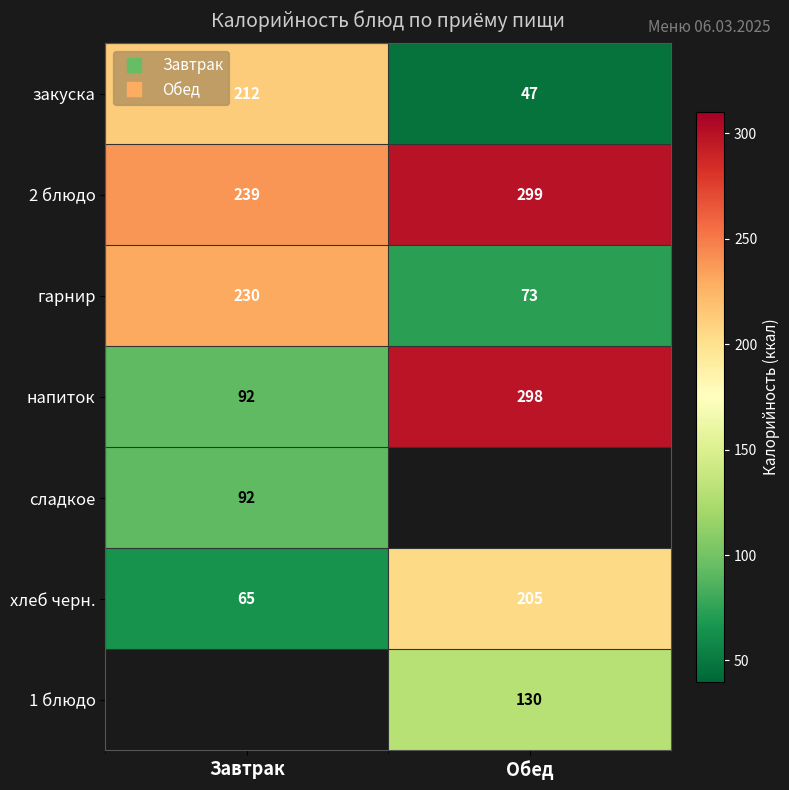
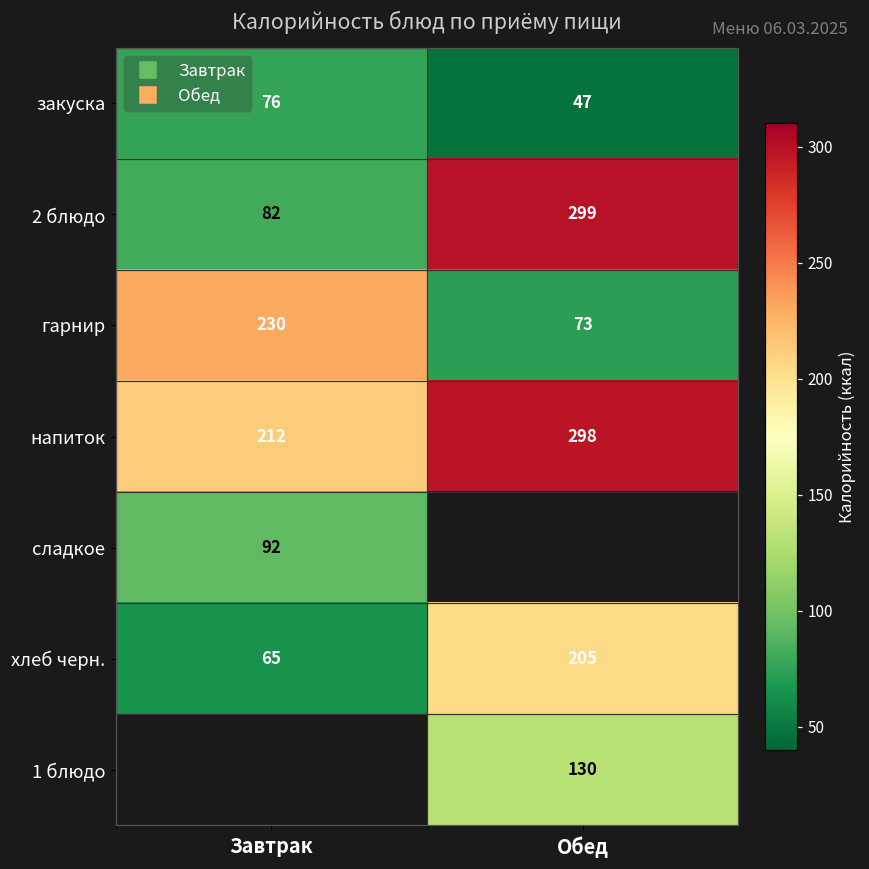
  {
    "закуска": {
-     "Завтрак": 212,
+     "Завтрак": 76,
      "Обед": 47
    },
    "2 блюдо": {
-     "Завтрак": 239,
+     "Завтрак": 82,
      "Обед": 299
    },
    "гарнир": {
      "Завтрак": 230,
      "Обед": 73
    },
    "напиток": {
-     "Завтрак": 92,
+     "Завтрак": 212,
      "Обед": 298
    },
    "сладкое": {
      "Завтрак": 92
    },
    "хлеб черн.": {
      "Завтрак": 65,
      "Обед": 205
    },
    "1 блюдо": {
      "Обед": 130
    }
  }
